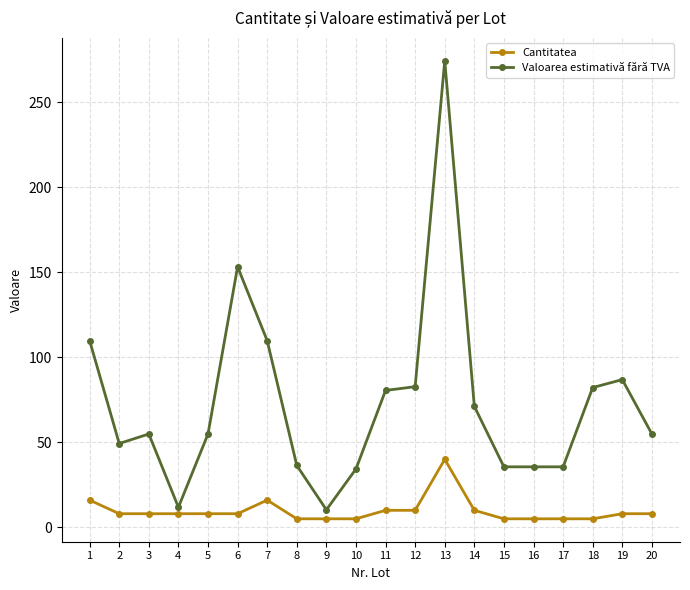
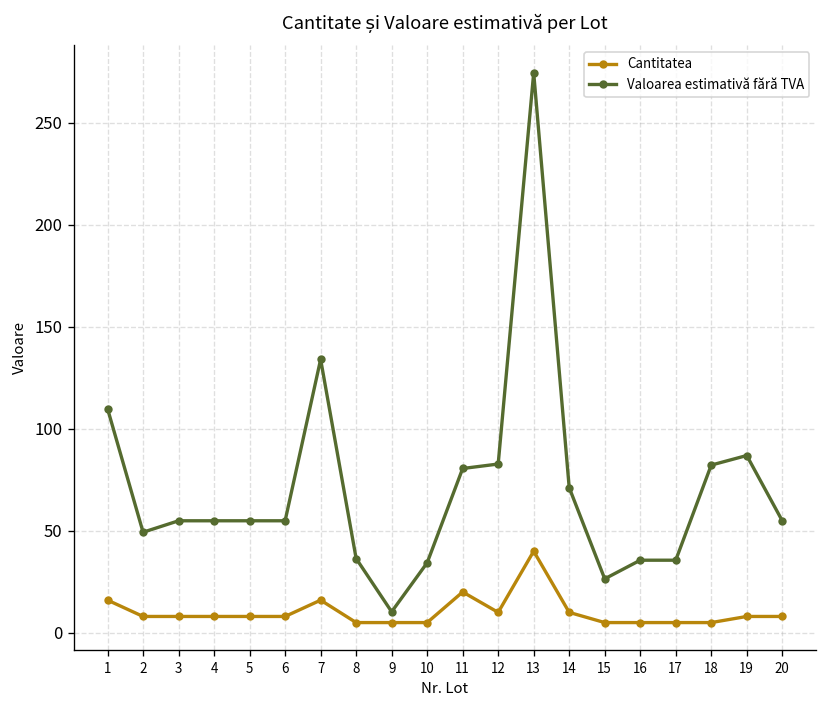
  {
    "Cantitatea": {
      "1": 16,
      "2": 8,
      "3": 8,
      "4": 8,
      "5": 8,
      "6": 8,
      "7": 16,
      "8": 5,
      "9": 5,
      "10": 5,
-     "11": 10,
+     "11": 20,
      "12": 10,
      "13": 40,
      "14": 10,
      "15": 5,
      "16": 5,
      "17": 5,
      "18": 5,
      "19": 8,
      "20": 8
    },
    "Valoarea estimativă fără TVA": {
      "1": 110,
      "2": 49,
      "3": 55,
-     "4": 12,
+     "4": 55,
      "5": 55,
-     "6": 153,
-     "7": 110,
+     "6": 55,
+     "7": 134,
      "8": 36,
      "9": 10,
      "10": 34,
      "11": 81,
      "12": 83,
      "13": 275,
      "14": 71,
-     "15": 36,
+     "15": 26,
      "16": 36,
      "17": 36,
      "18": 82,
      "19": 87,
      "20": 55
    }
  }
